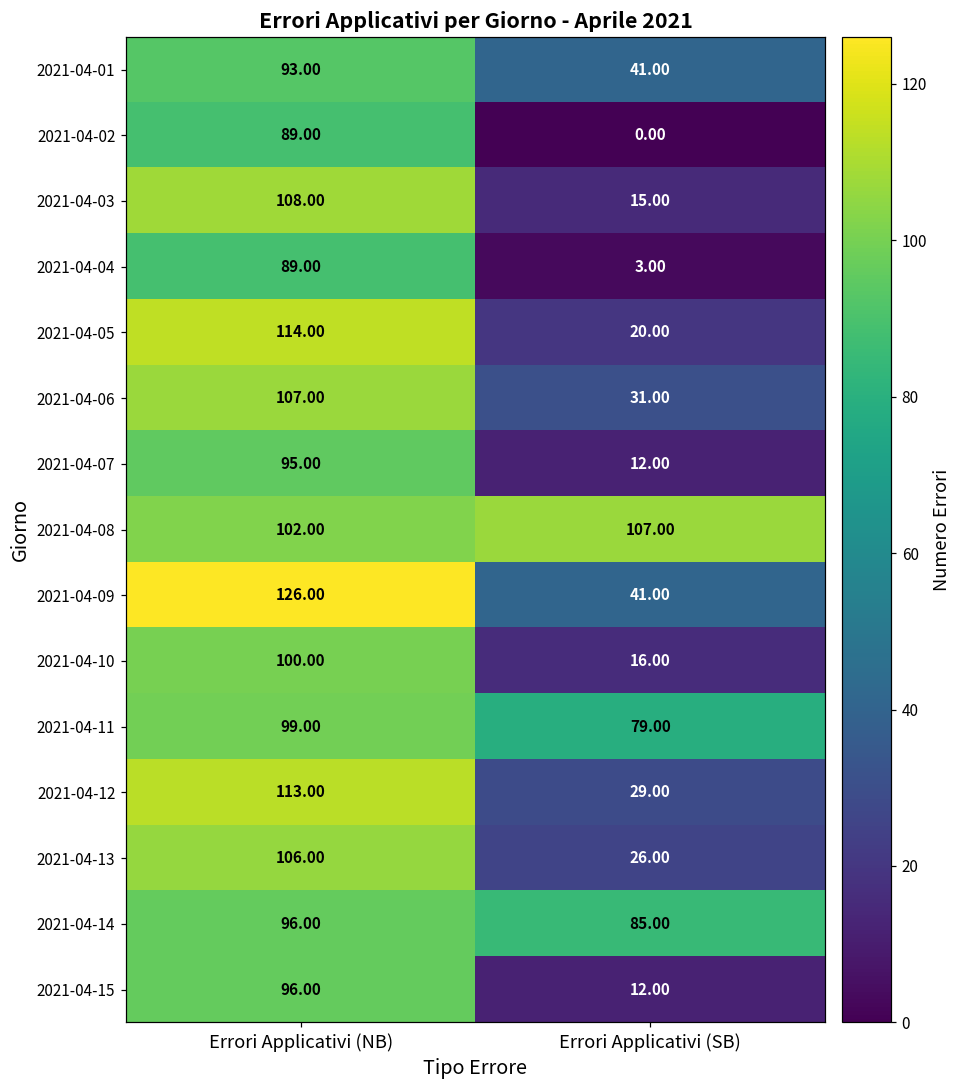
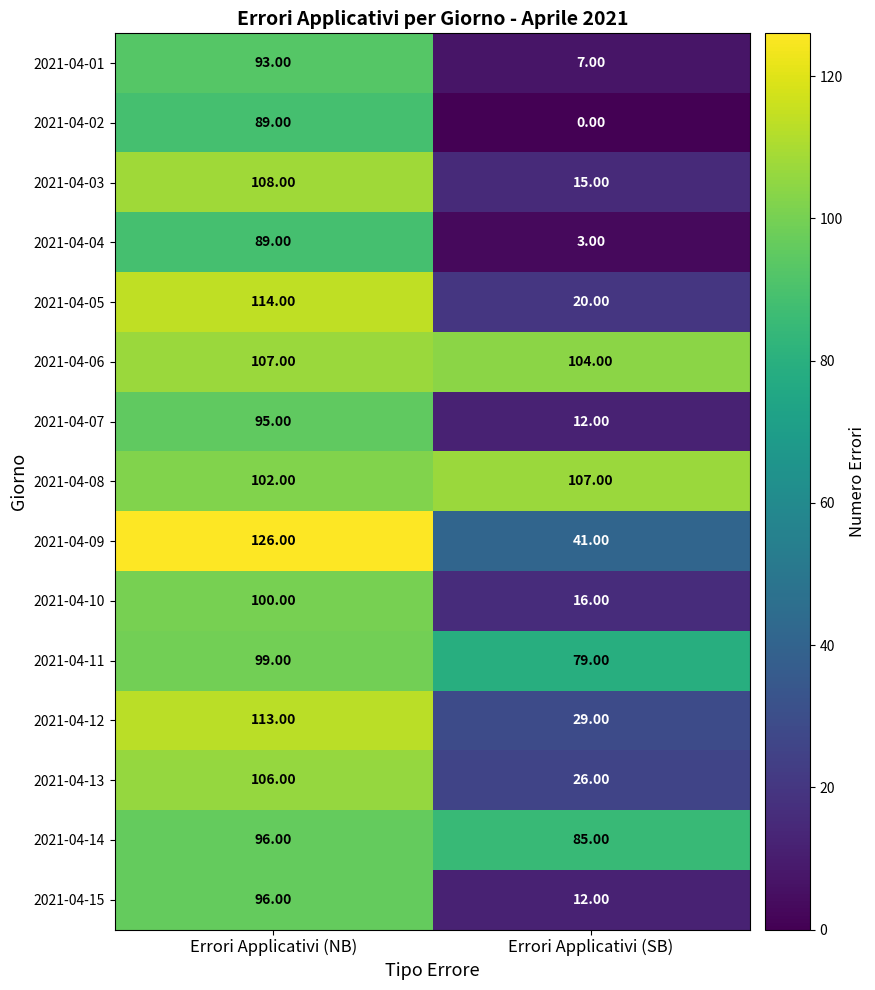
  {
    "2021-04-01": {
      "Errori Applicativi (NB)": 93.00,
-     "Errori Applicativi (SB)": 41.00
+     "Errori Applicativi (SB)": 7.00
    },
    "2021-04-02": {
      "Errori Applicativi (NB)": 89.00,
      "Errori Applicativi (SB)": 0.00
    },
    "2021-04-03": {
      "Errori Applicativi (NB)": 108.00,
      "Errori Applicativi (SB)": 15.00
    },
    "2021-04-04": {
      "Errori Applicativi (NB)": 89.00,
      "Errori Applicativi (SB)": 3.00
    },
    "2021-04-05": {
      "Errori Applicativi (NB)": 114.00,
      "Errori Applicativi (SB)": 20.00
    },
    "2021-04-06": {
      "Errori Applicativi (NB)": 107.00,
-     "Errori Applicativi (SB)": 31.00
+     "Errori Applicativi (SB)": 104.00
    },
    "2021-04-07": {
      "Errori Applicativi (NB)": 95.00,
      "Errori Applicativi (SB)": 12.00
    },
    "2021-04-08": {
      "Errori Applicativi (NB)": 102.00,
      "Errori Applicativi (SB)": 107.00
    },
    "2021-04-09": {
      "Errori Applicativi (NB)": 126.00,
      "Errori Applicativi (SB)": 41.00
    },
    "2021-04-10": {
      "Errori Applicativi (NB)": 100.00,
      "Errori Applicativi (SB)": 16.00
    },
    "2021-04-11": {
      "Errori Applicativi (NB)": 99.00,
      "Errori Applicativi (SB)": 79.00
    },
    "2021-04-12": {
      "Errori Applicativi (NB)": 113.00,
      "Errori Applicativi (SB)": 29.00
    },
    "2021-04-13": {
      "Errori Applicativi (NB)": 106.00,
      "Errori Applicativi (SB)": 26.00
    },
    "2021-04-14": {
      "Errori Applicativi (NB)": 96.00,
      "Errori Applicativi (SB)": 85.00
    },
    "2021-04-15": {
      "Errori Applicativi (NB)": 96.00,
      "Errori Applicativi (SB)": 12.00
    }
  }
